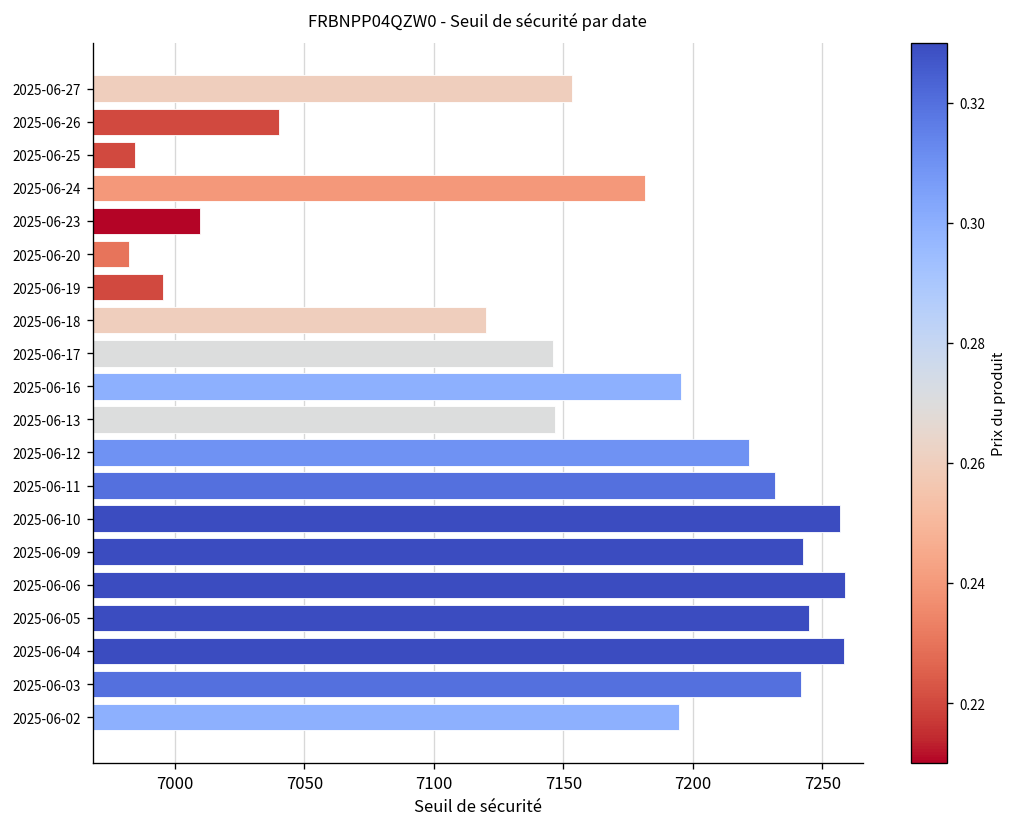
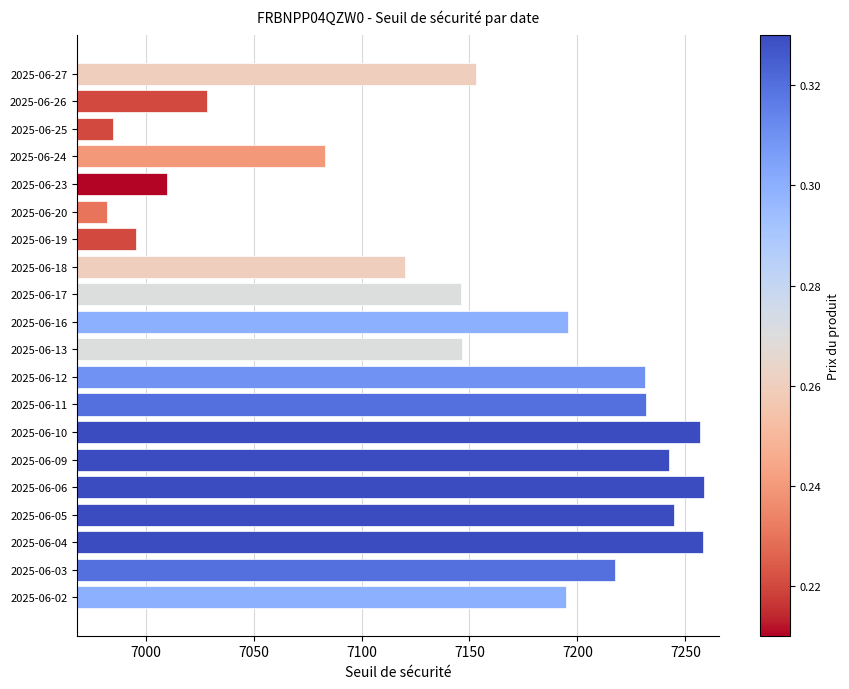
  {
    "2025-06-27": 7153,
-   "2025-06-26": 7040,
+   "2025-06-26": 7028,
    "2025-06-25": 6985,
-   "2025-06-24": 7181,
+   "2025-06-24": 7083,
    "2025-06-23": 7010,
    "2025-06-20": 6982,
    "2025-06-19": 6996,
    "2025-06-18": 7120,
    "2025-06-17": 7146,
    "2025-06-16": 7196,
    "2025-06-13": 7147,
-   "2025-06-12": 7222,
+   "2025-06-12": 7231,
    "2025-06-11": 7232,
    "2025-06-10": 7257,
    "2025-06-09": 7242,
    "2025-06-06": 7259,
    "2025-06-05": 7245,
    "2025-06-04": 7258,
-   "2025-06-03": 7242,
+   "2025-06-03": 7217,
    "2025-06-02": 7195
  }
